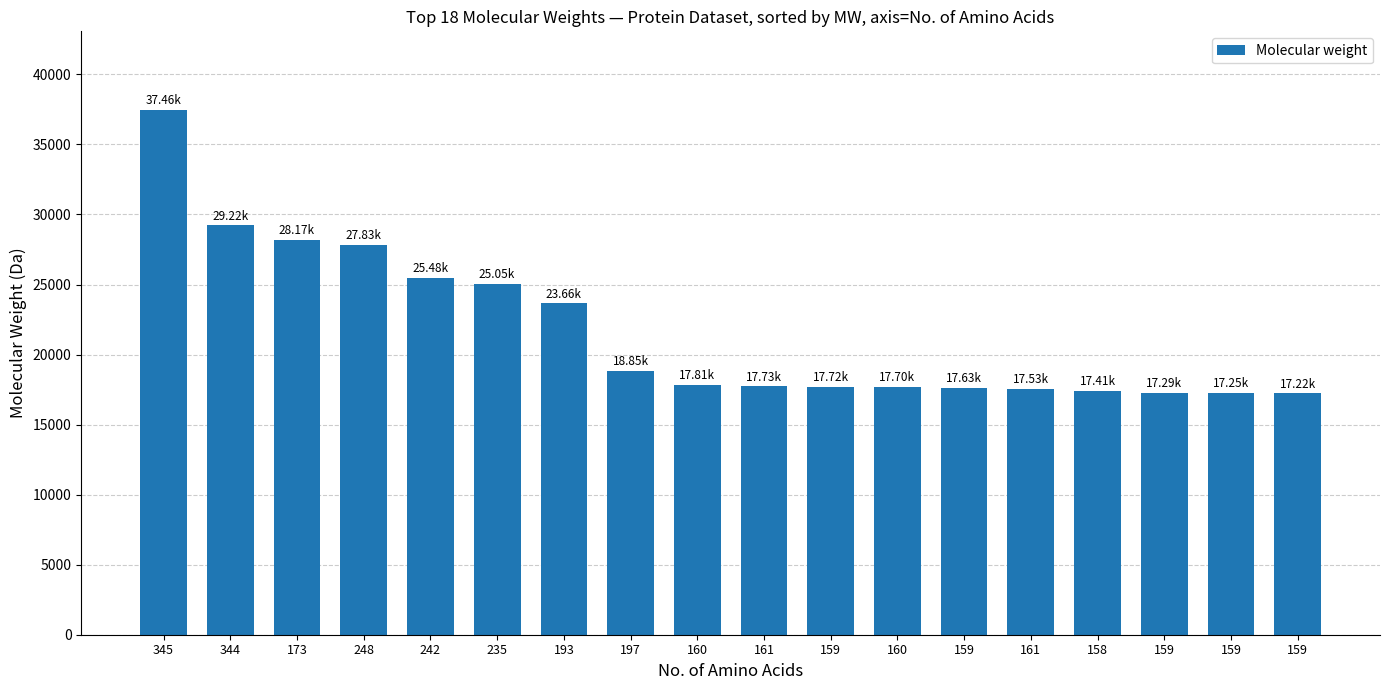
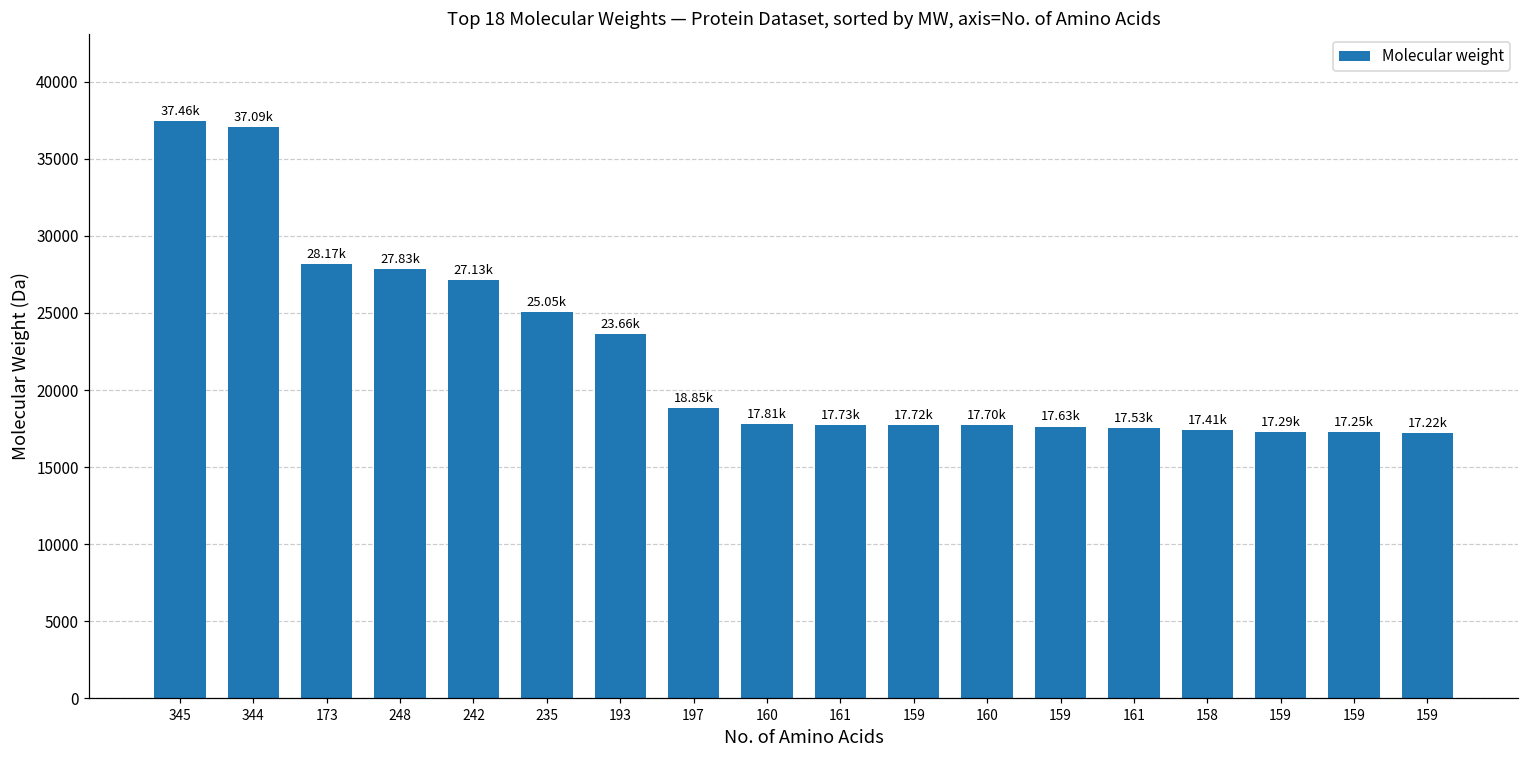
  {
    "345": "37.46k",
-   "344": "29.22k",
+   "344": "37.09k",
    "173": "28.17k",
    "248": "27.83k",
-   "242": "25.48k",
+   "242": "27.13k",
    "235": "25.05k",
    "193": "23.66k",
    "197": "18.85k",
    "158": "17.41k"
  }
